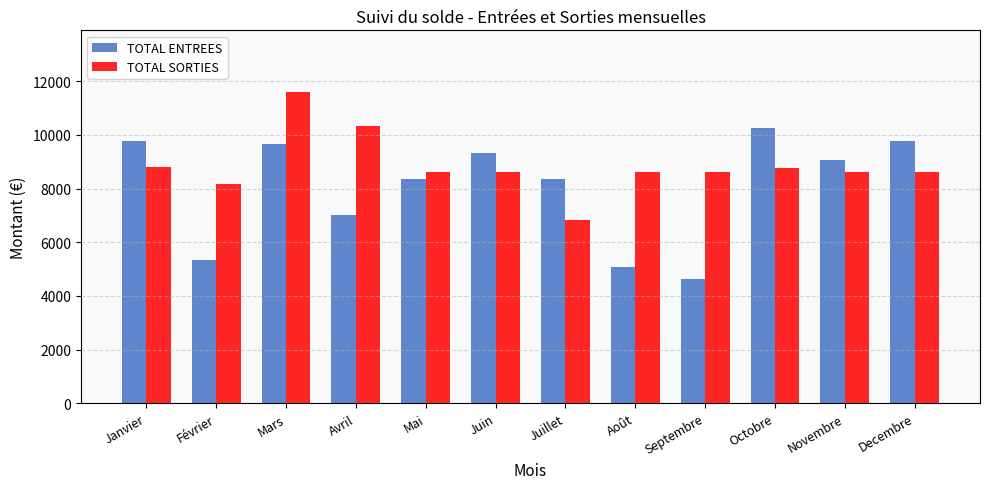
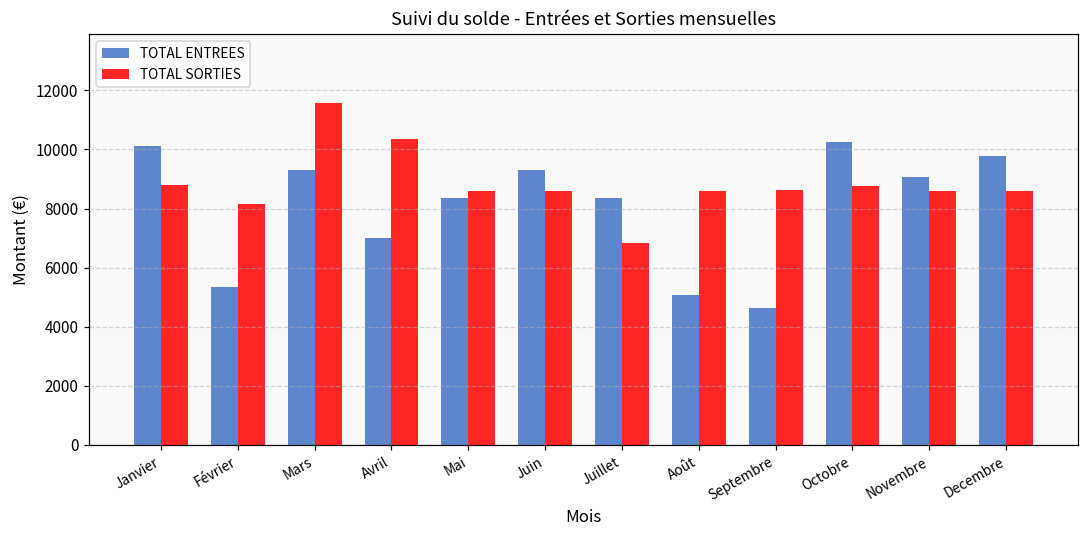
  {
    "TOTAL ENTREES": {
-     "Janvier": 9800,
+     "Janvier": 10100,
      "Février": 5300,
-     "Mars": 9700,
+     "Mars": 9300,
      "Avril": 7000,
      "Mai": 8400,
      "Juin": 9300,
      "Juillet": 8400,
      "Août": 5100,
      "Septembre": 4600,
      "Octobre": 10200,
      "Novembre": 9100,
      "Decembre": 9800
    },
    "TOTAL SORTIES": {
      "Janvier": 8800,
      "Février": 8200,
      "Mars": 11600,
      "Avril": 10300,
      "Mai": 8600,
      "Juin": 8600,
      "Juillet": 6800,
      "Août": 8600,
      "Septembre": 8600,
      "Octobre": 8800,
      "Novembre": 8600,
      "Decembre": 8600
    }
  }
